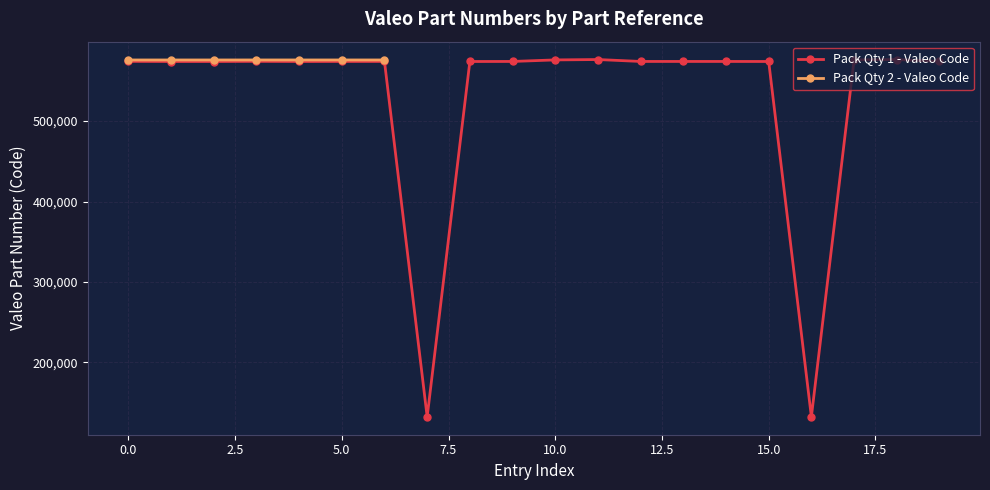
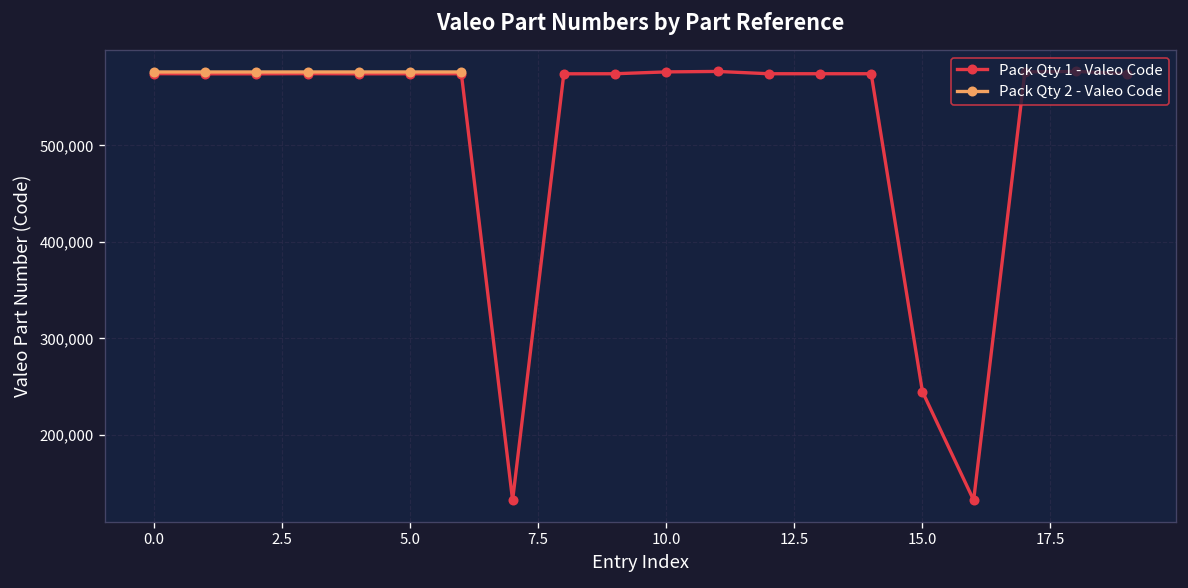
  {
    "Pack Qty 1 - Valeo Code": {
      "10.0": "580,000",
-     "15.0": "570,000"
+     "15.0": "240,000"
    }
  }
